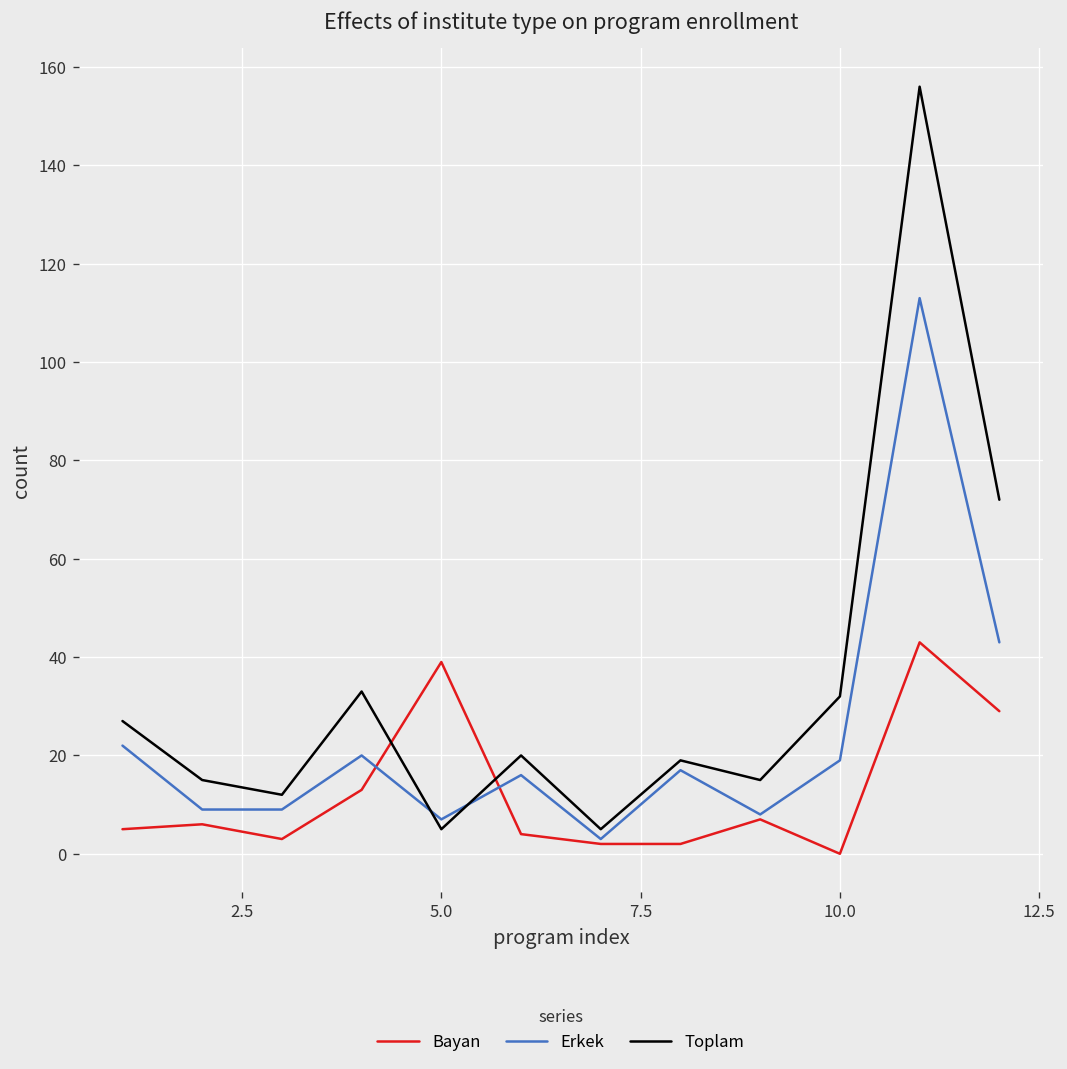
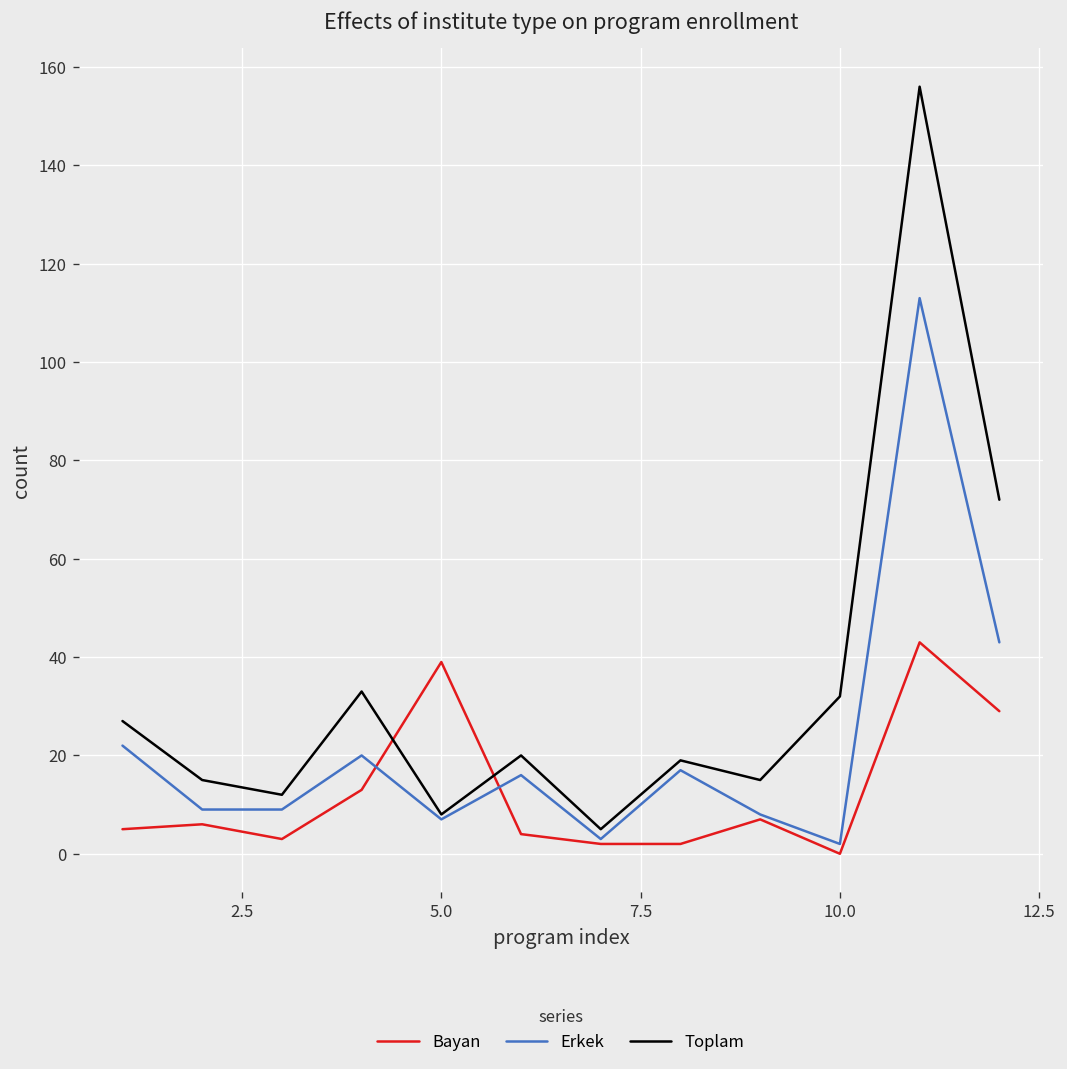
  {
    "Bayan": {
      "5.0": 39,
      "10.0": 0
    },
    "Erkek": {
      "5.0": 7,
-     "10.0": 19
+     "10.0": 2
    },
    "Toplam": {
-     "5.0": 5,
+     "5.0": 8,
      "10.0": 32
    }
  }
